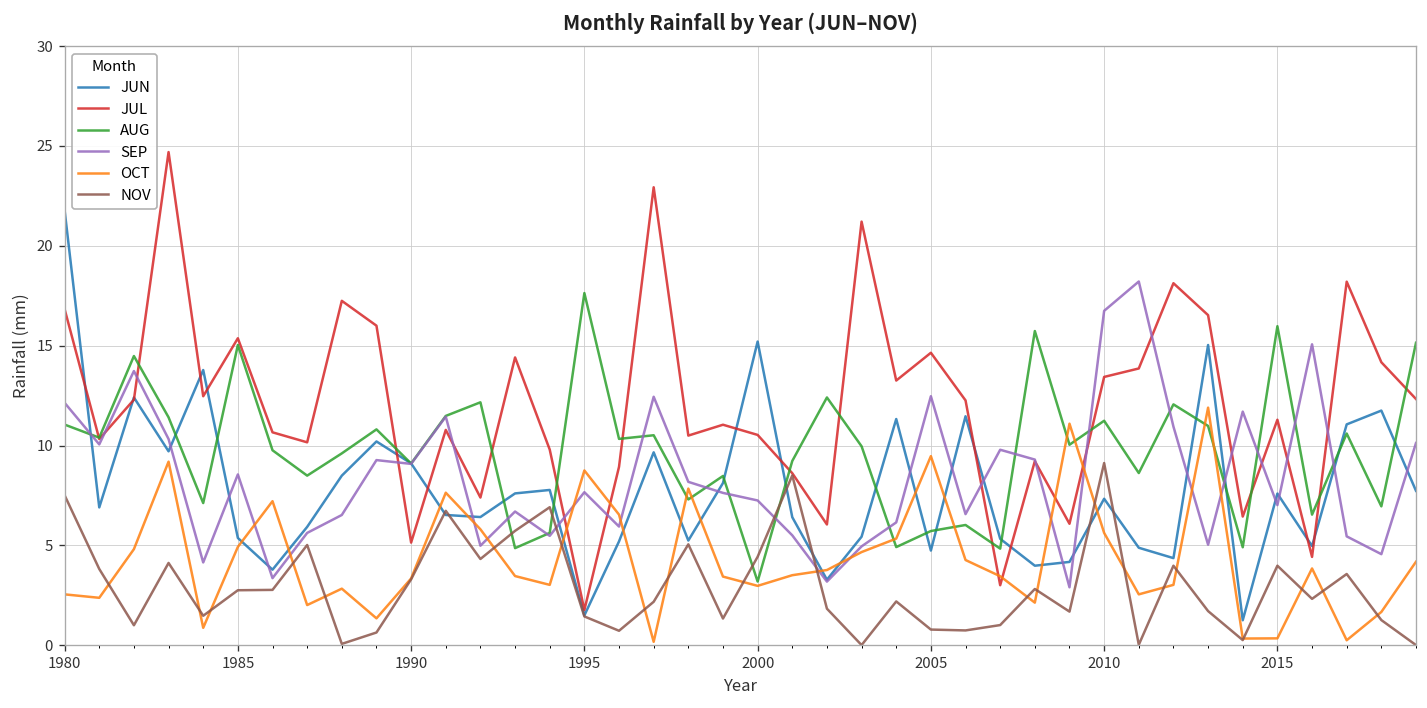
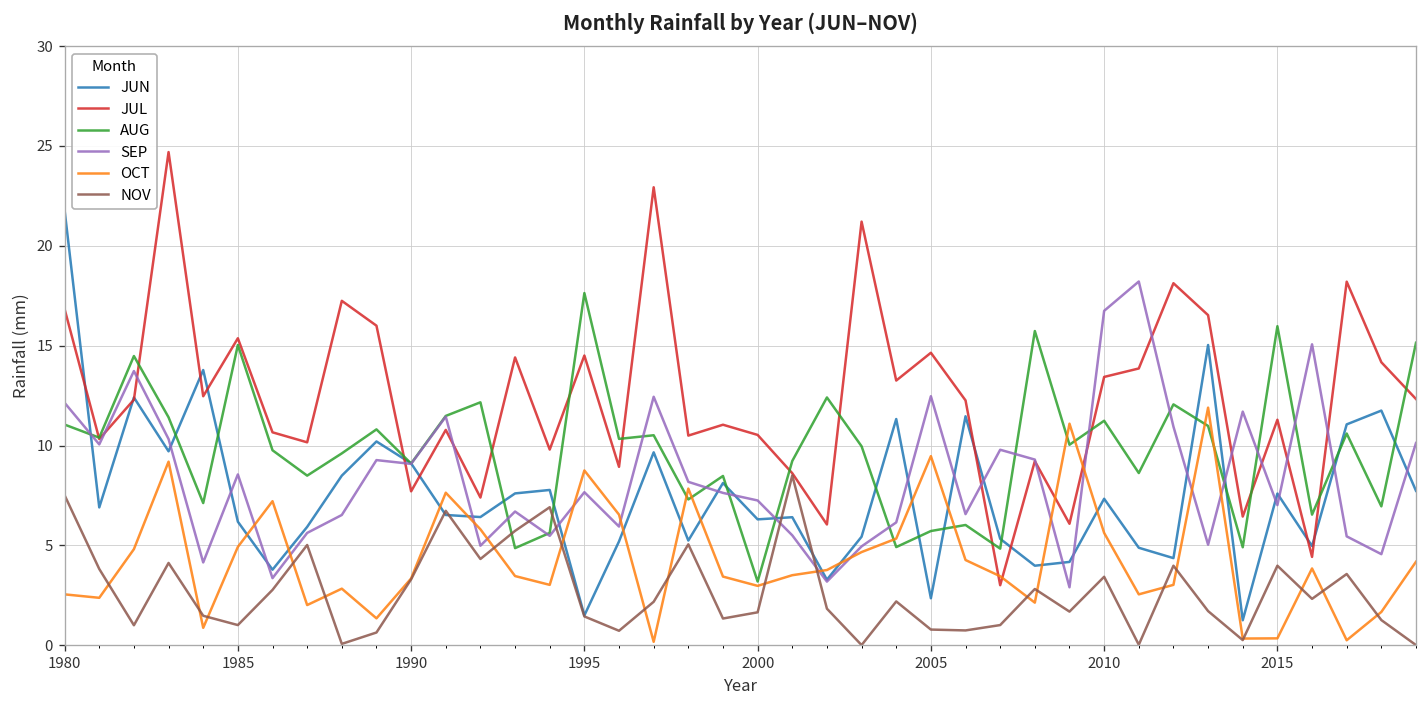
  {
    "JUN": {
      "1980": 21.8,
-     "1985": 5.4,
-     "2000": 15.2,
-     "2005": 4.7,
+     "1985": 6.2,
+     "2000": 6.3,
+     "2005": 2.4,
      "2010": 7.3,
      "2015": 7.6
    },
    "JUL": {
      "1980": 16.8,
      "1985": 15.4,
-     "1990": 5.1,
-     "1995": 1.8,
+     "1990": 7.7,
+     "1995": 14.5,
      "2000": 10.5,
      "2005": 14.6,
      "2010": 13.4,
      "2015": 11.3
    },
    "AUG": {
      "1980": 11.0,
      "1985": 15.0,
      "1995": 17.6,
      "2000": 3.2,
      "2005": 5.7,
      "2010": 11.2,
      "2015": 16.0
    },
    "SEP": {
      "1980": 12.1,
      "1985": 8.6,
      "1995": 7.7,
      "2000": 7.3,
      "2005": 12.5,
      "2010": 16.7,
      "2015": 7.0
    },
    "OCT": {
      "1980": 2.5,
      "1985": 4.9,
      "1995": 8.8,
      "2000": 3.0,
      "2005": 9.5,
      "2010": 5.6,
      "2015": 0.3
    },
    "NOV": {
      "1980": 7.5,
-     "1985": 2.8,
-     "2000": 4.4,
+     "1985": 1.0,
+     "2000": 1.7,
      "2005": 0.8,
-     "2010": 9.1,
+     "2010": 3.4,
      "2015": 4.0
    }
  }
